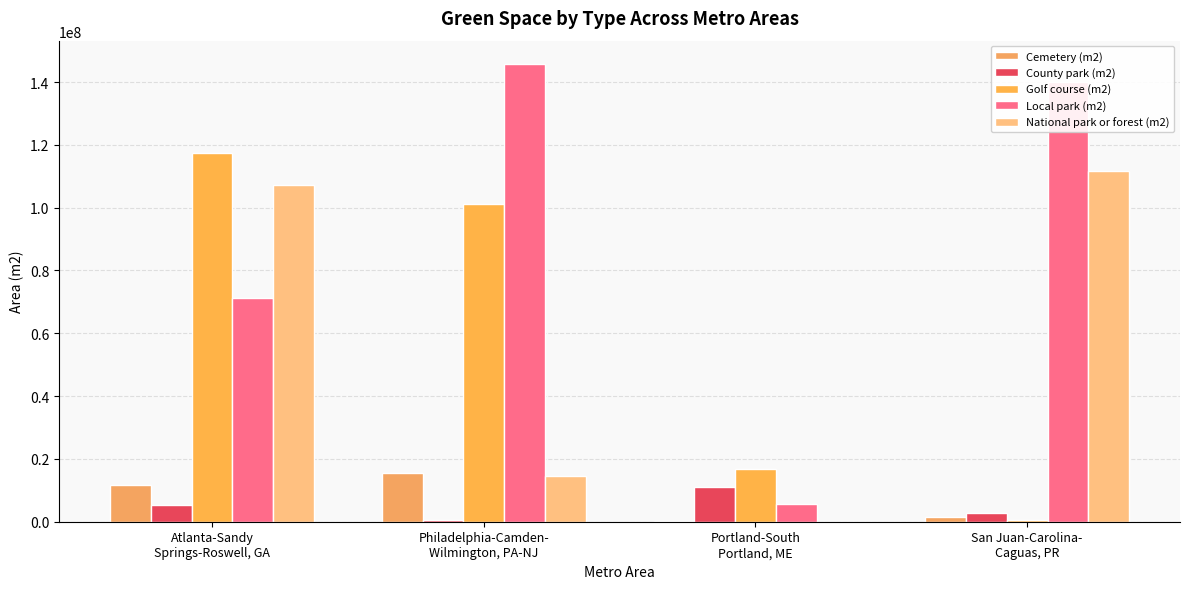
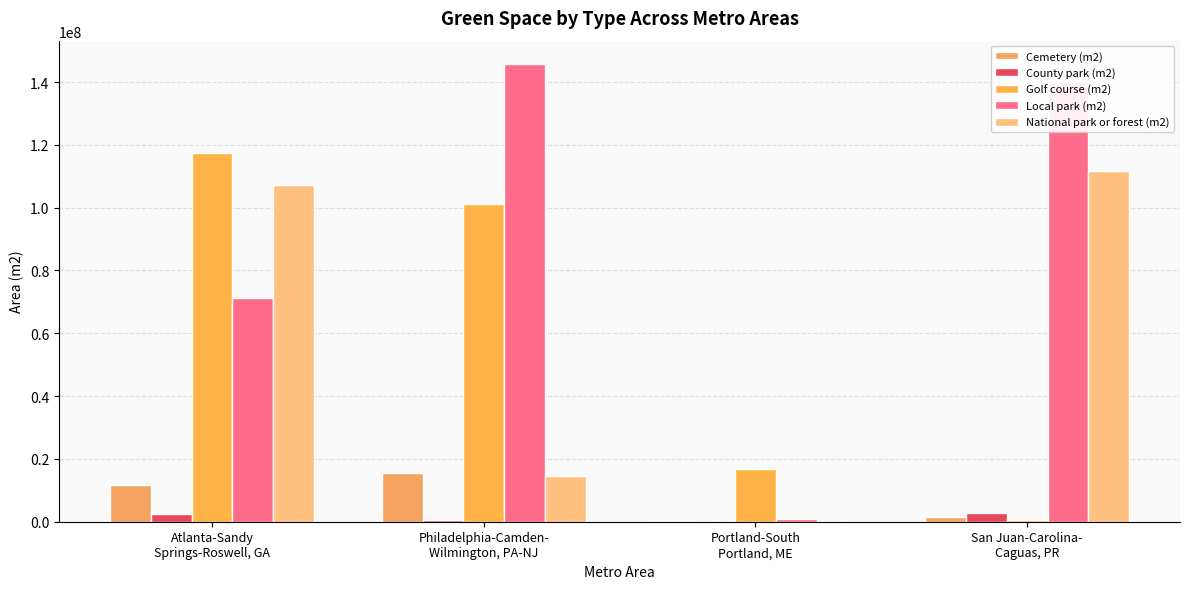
  {
    "County park (m2)": {
-     "Atlanta-Sandy Springs-Roswell, GA": 5000000,
-     "Portland-South Portland, ME": 11000000,
+     "Atlanta-Sandy Springs-Roswell, GA": 2000000,
+     "Portland-South Portland, ME": 0,
      "San Juan-Carolina- Caguas, PR": 3000000
    },
    "Local park (m2)": {
      "Atlanta-Sandy Springs-Roswell, GA": 71000000,
      "Philadelphia-Camden- Wilmington, PA-NJ": 146000000,
-     "Portland-South Portland, ME": 6000000
+     "Portland-South Portland, ME": 1000000
    }
  }
